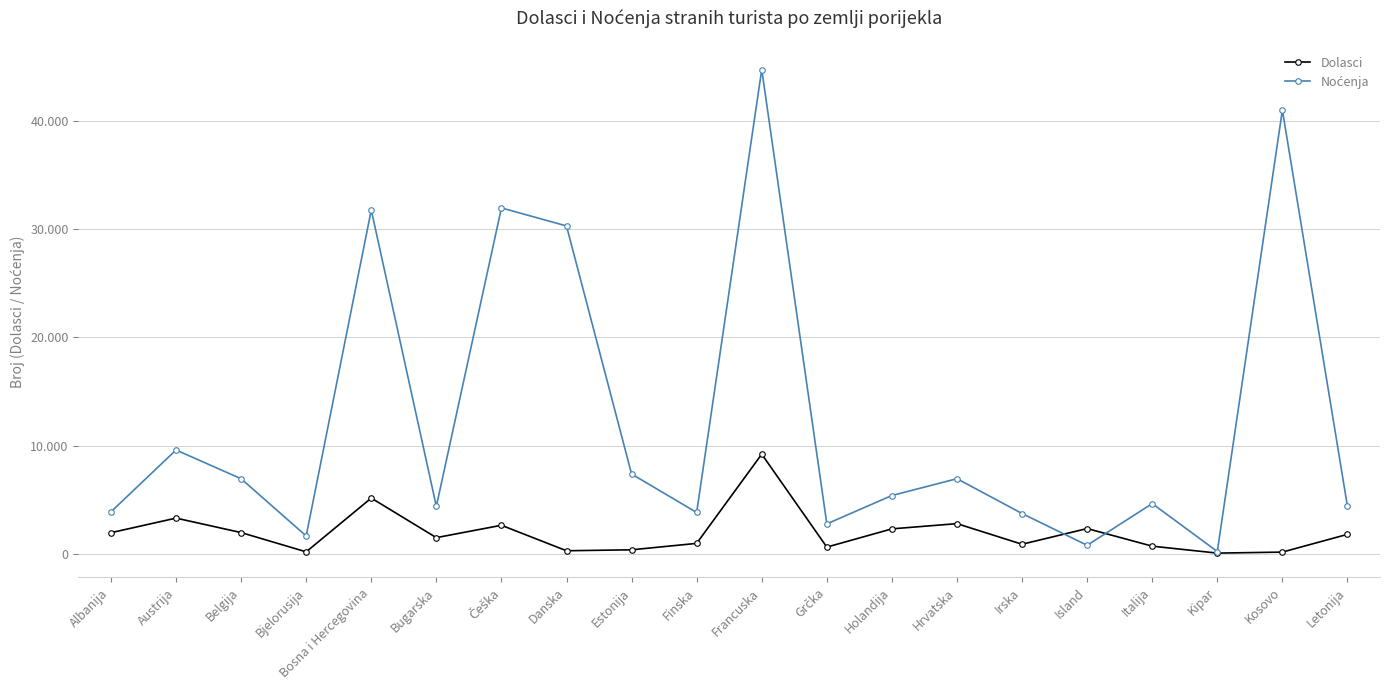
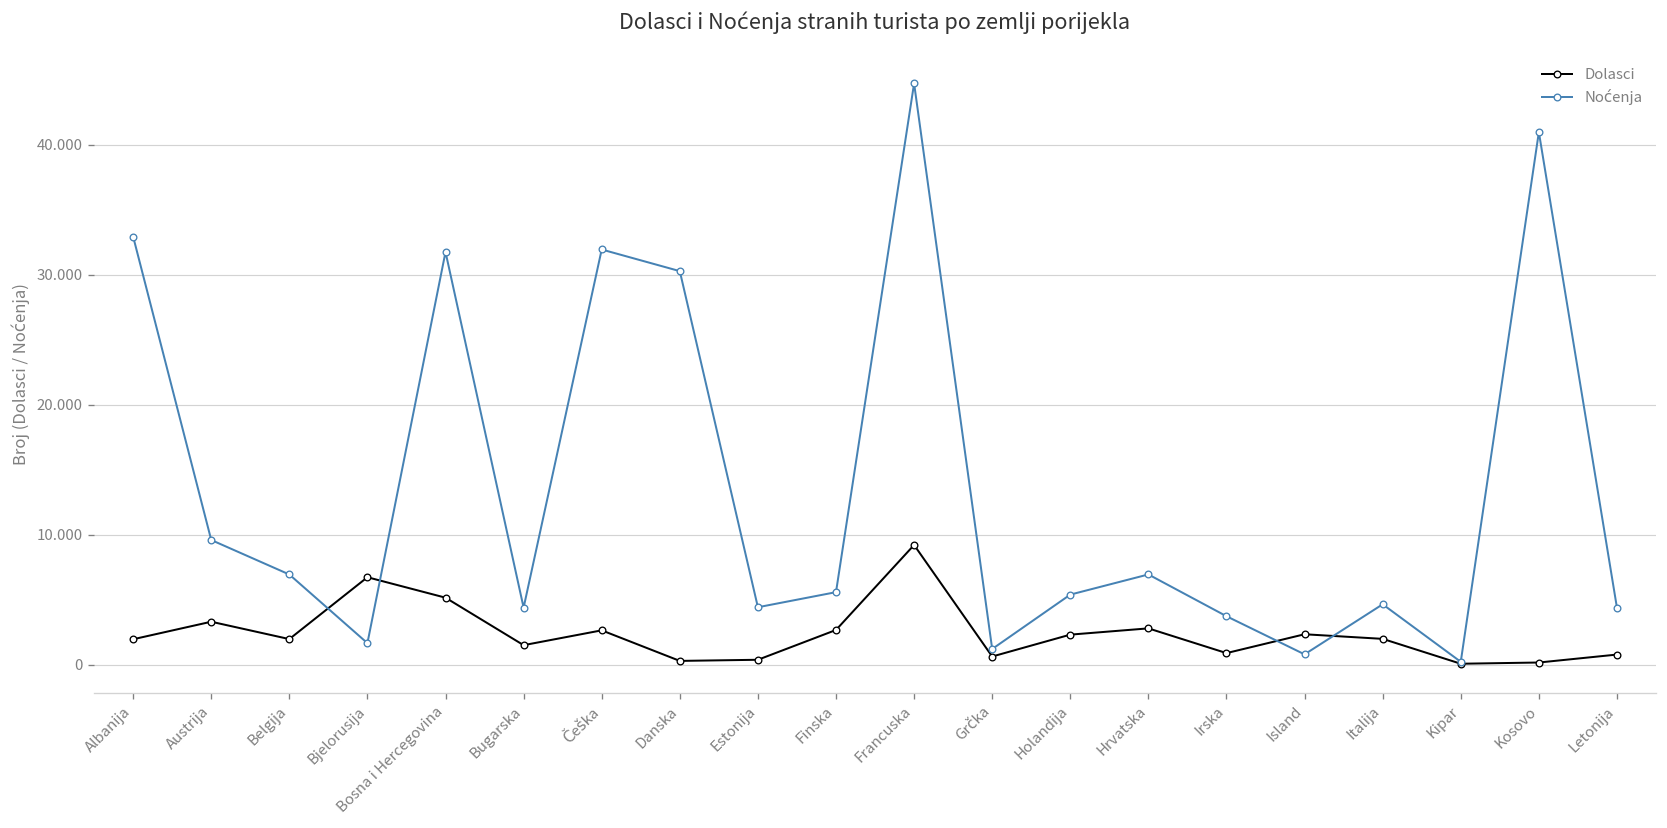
  {
    "Dolasci": {
      "Albanija": 2.0,
      "Austrija": 3.3,
      "Belgija": 2.0,
-     "Bjelorusija": 0.2,
+     "Bjelorusija": 6.7,
      "Bosna i Hercegovina": 5.2,
      "Bugarska": 1.5,
      "Češka": 2.7,
      "Danska": 0.3,
      "Estonija": 0.4,
-     "Finska": 1.0,
+     "Finska": 2.7,
      "Francuska": 9.2,
      "Grčka": 0.6,
      "Holandija": 2.3,
      "Hrvatska": 2.8,
      "Irska": 0.9,
      "Island": 2.4,
-     "Italija": 0.7,
+     "Italija": 2.0,
      "Kosovo": 0.2,
-     "Letonija": 1.8
+     "Letonija": 0.8
    },
    "Noćenja": {
-     "Albanija": 3.9,
+     "Albanija": 32.9,
      "Austrija": 9.6,
      "Belgija": 7.0,
      "Bjelorusija": 1.7,
      "Bosna i Hercegovina": 31.8,
      "Bugarska": 4.4,
      "Češka": 32.0,
      "Danska": 30.3,
-     "Estonija": 7.4,
-     "Finska": 3.8,
+     "Estonija": 4.4,
+     "Finska": 5.6,
      "Francuska": 44.7,
-     "Grčka": 2.8,
+     "Grčka": 1.2,
      "Holandija": 5.4,
      "Hrvatska": 7.0,
      "Irska": 3.7,
      "Island": 0.8,
      "Italija": 4.7,
      "Kosovo": 41.0,
      "Letonija": 4.4
    }
  }
